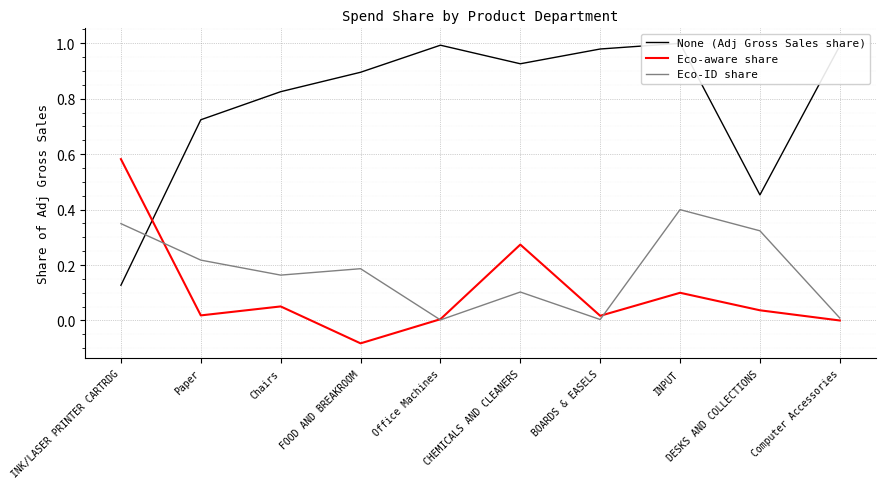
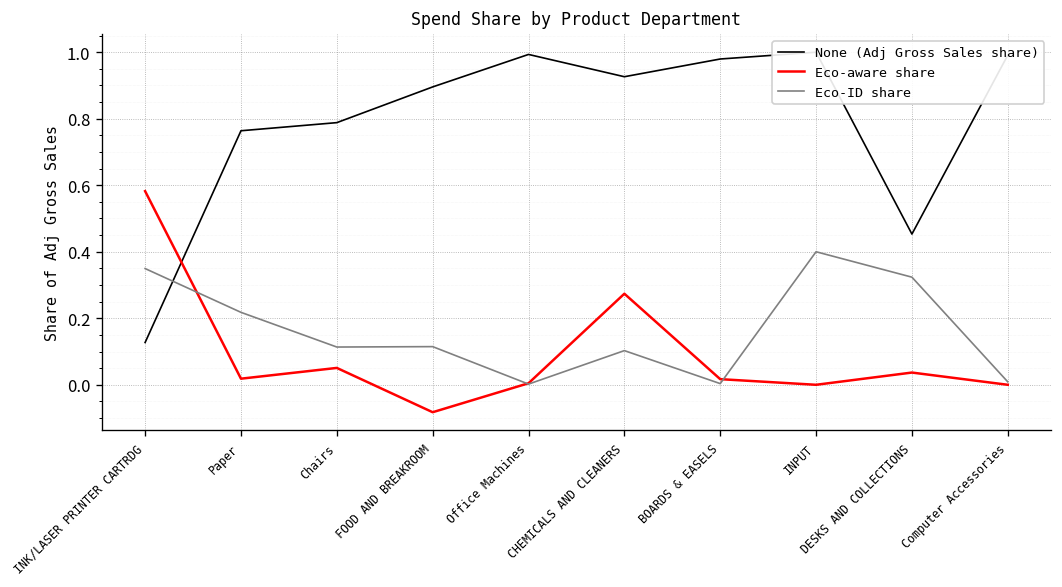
  {
    "None (Adj Gross Sales share)": {
      "INK/LASER PRINTER CARTRDG": 0.13,
-     "Paper": 0.72,
-     "Chairs": 0.83,
+     "Paper": 0.76,
+     "Chairs": 0.79,
      "FOOD AND BREAKROOM": 0.90,
      "Office Machines": 0.99,
      "CHEMICALS AND CLEANERS": 0.93,
      "BOARDS & EASELS": 0.98,
      "DESKS AND COLLECTIONS": 0.45
    },
    "Eco-aware share": {
      "INK/LASER PRINTER CARTRDG": 0.58,
      "Paper": 0.02,
      "Chairs": 0.05,
      "FOOD AND BREAKROOM": -0.08,
      "CHEMICALS AND CLEANERS": 0.27,
      "BOARDS & EASELS": 0.02,
-     "INPUT": 0.1,
+     "INPUT": 0.0,
      "DESKS AND COLLECTIONS": 0.04
    },
    "Eco-ID share": {
      "INK/LASER PRINTER CARTRDG": 0.35,
      "Paper": 0.22,
-     "Chairs": 0.16,
-     "FOOD AND BREAKROOM": 0.19,
+     "Chairs": 0.11,
+     "FOOD AND BREAKROOM": 0.11,
      "CHEMICALS AND CLEANERS": 0.10,
      "BOARDS & EASELS": 0.00,
      "INPUT": 0.40,
      "DESKS AND COLLECTIONS": 0.32
    }
  }
